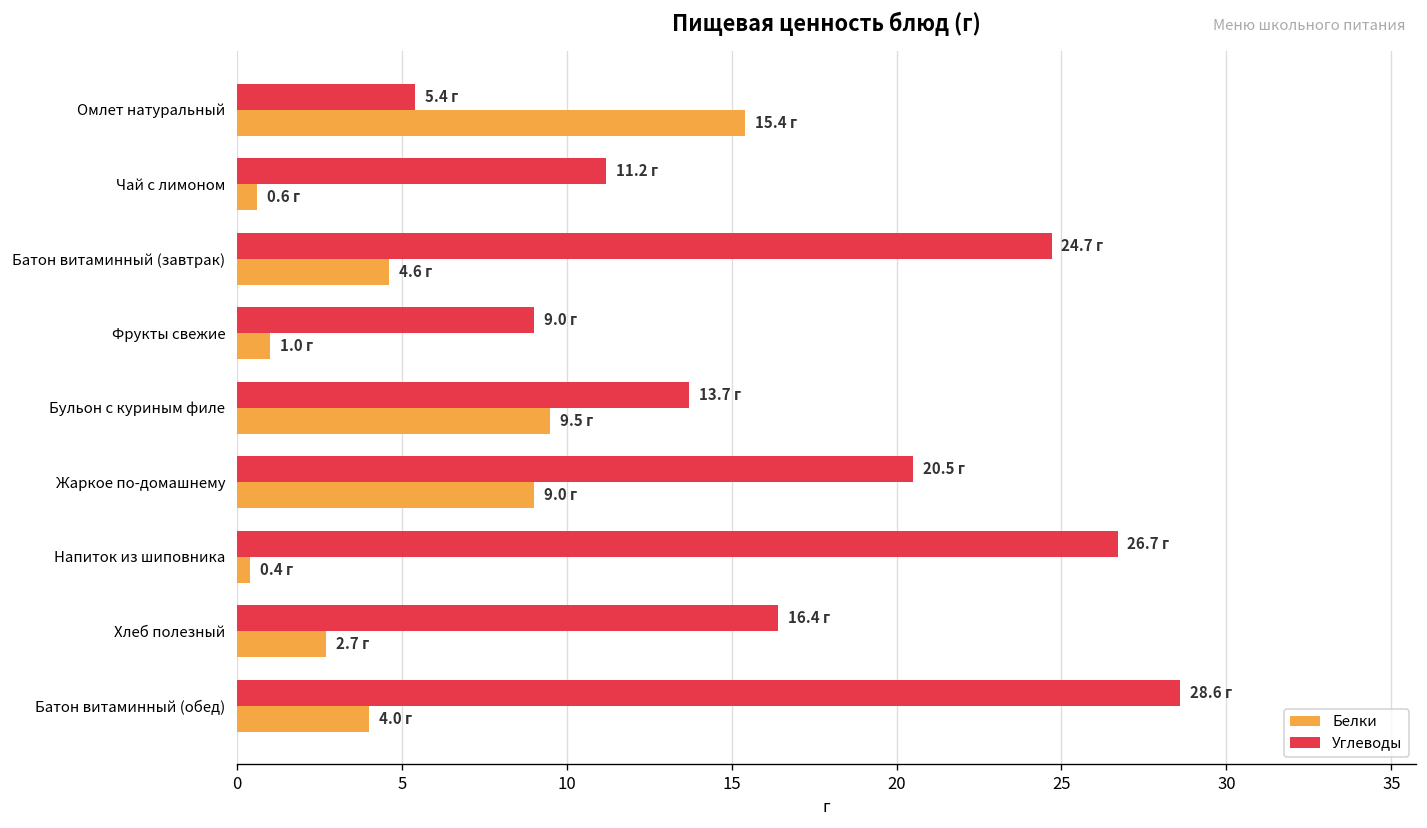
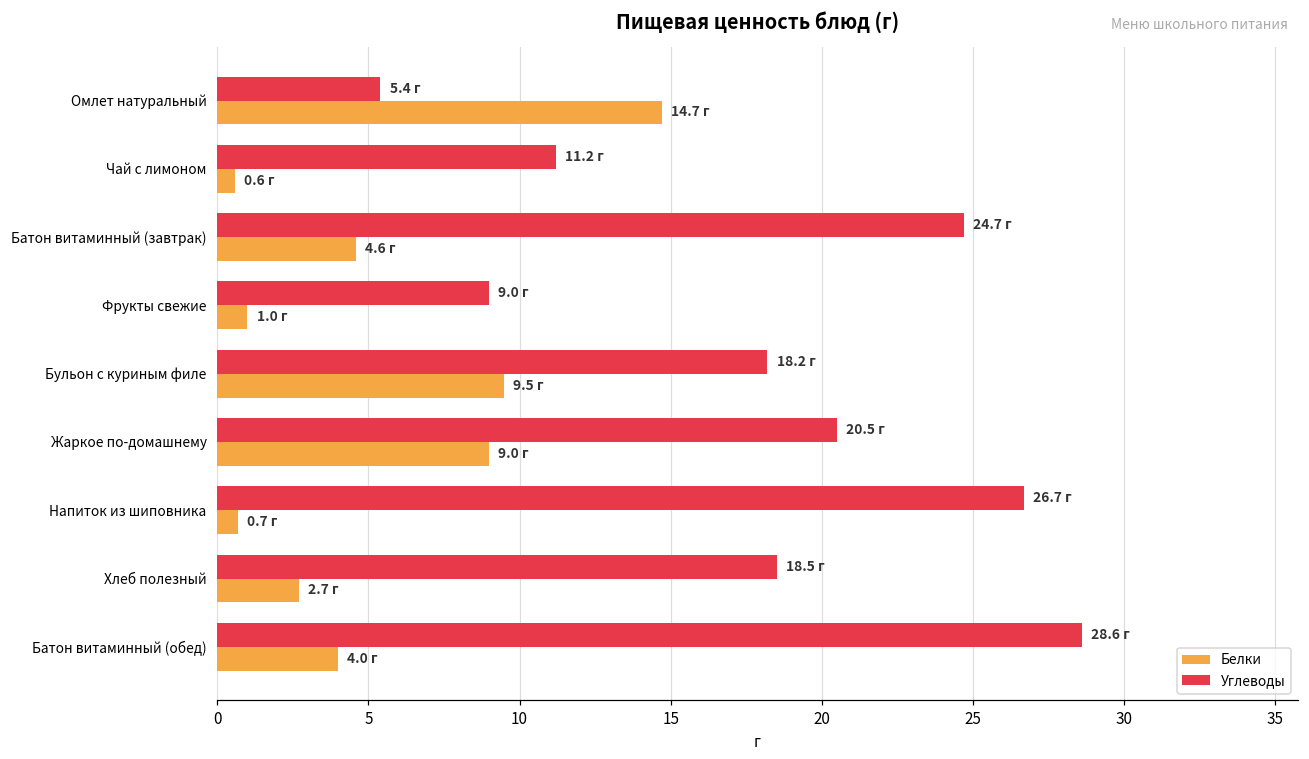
  {
    "Белки": {
-     "Омлет натуральный": 15.4,
+     "Омлет натуральный": 14.7,
      "Чай с лимоном": 0.6,
      "Батон витаминный (завтрак)": 4.6,
      "Фрукты свежие": 1.0,
      "Бульон с куриным филе": 9.5,
      "Жаркое по-домашнему": 9.0,
-     "Напиток из шиповника": 0.4,
+     "Напиток из шиповника": 0.7,
      "Хлеб полезный": 2.7,
      "Батон витаминный (обед)": 4.0
    },
    "Углеводы": {
      "Омлет натуральный": 5.4,
      "Чай с лимоном": 11.2,
      "Батон витаминный (завтрак)": 24.7,
      "Фрукты свежие": 9.0,
-     "Бульон с куриным филе": 13.7,
+     "Бульон с куриным филе": 18.2,
      "Жаркое по-домашнему": 20.5,
      "Напиток из шиповника": 26.7,
-     "Хлеб полезный": 16.4,
+     "Хлеб полезный": 18.5,
      "Батон витаминный (обед)": 28.6
    }
  }
